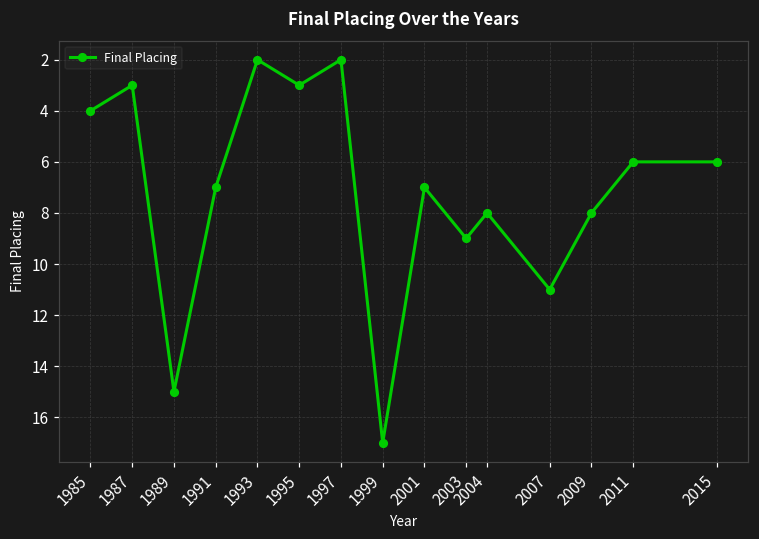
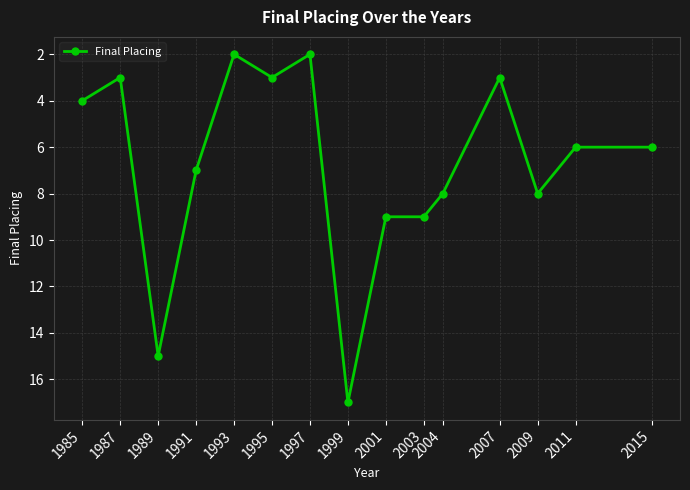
  {
    "1985": 4,
    "1987": 3,
    "1989": 15,
    "1991": 7,
    "1993": 2,
    "1995": 3,
    "1997": 2,
    "1999": 17,
-   "2001": 7,
+   "2001": 9,
    "2003": 9,
    "2004": 8,
-   "2007": 11,
+   "2007": 3,
    "2009": 8,
    "2011": 6,
    "2015": 6
  }
